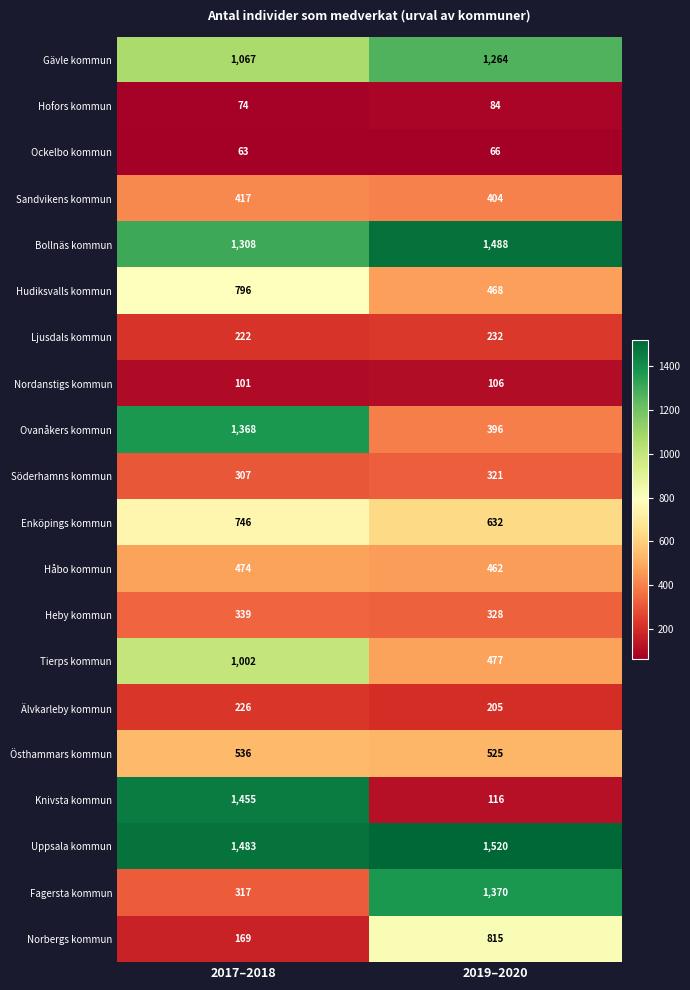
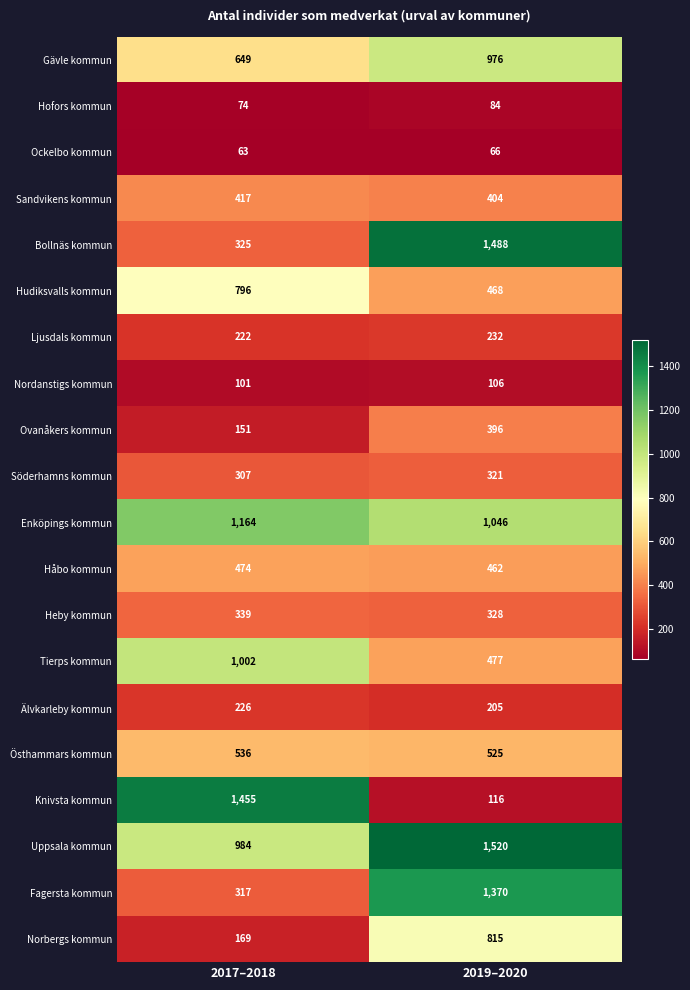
  {
    "Gävle kommun": {
-     "2017–2018": "1,067",
-     "2019–2020": "1,264"
+     "2017–2018": "649",
+     "2019–2020": "976"
    },
    "Hofors kommun": {
      "2017–2018": "74",
      "2019–2020": "84"
    },
    "Ockelbo kommun": {
      "2017–2018": "63",
      "2019–2020": "66"
    },
    "Sandvikens kommun": {
      "2017–2018": "417",
      "2019–2020": "404"
    },
    "Bollnäs kommun": {
-     "2017–2018": "1,308",
+     "2017–2018": "325",
      "2019–2020": "1,488"
    },
    "Hudiksvalls kommun": {
      "2017–2018": "796",
      "2019–2020": "468"
    },
    "Ljusdals kommun": {
      "2017–2018": "222",
      "2019–2020": "232"
    },
    "Nordanstigs kommun": {
      "2017–2018": "101",
      "2019–2020": "106"
    },
    "Ovanåkers kommun": {
-     "2017–2018": "1,368",
+     "2017–2018": "151",
      "2019–2020": "396"
    },
    "Söderhamns kommun": {
      "2017–2018": "307",
      "2019–2020": "321"
    },
    "Enköpings kommun": {
-     "2017–2018": "746",
-     "2019–2020": "632"
+     "2017–2018": "1,164",
+     "2019–2020": "1,046"
    },
    "Håbo kommun": {
      "2017–2018": "474",
      "2019–2020": "462"
    },
    "Heby kommun": {
      "2017–2018": "339",
      "2019–2020": "328"
    },
    "Tierps kommun": {
      "2017–2018": "1,002",
      "2019–2020": "477"
    },
    "Älvkarleby kommun": {
      "2017–2018": "226",
      "2019–2020": "205"
    },
    "Östhammars kommun": {
      "2017–2018": "536",
      "2019–2020": "525"
    },
    "Knivsta kommun": {
      "2017–2018": "1,455",
      "2019–2020": "116"
    },
    "Uppsala kommun": {
-     "2017–2018": "1,483",
+     "2017–2018": "984",
      "2019–2020": "1,520"
    },
    "Fagersta kommun": {
      "2017–2018": "317",
      "2019–2020": "1,370"
    },
    "Norbergs kommun": {
      "2017–2018": "169",
      "2019–2020": "815"
    }
  }
